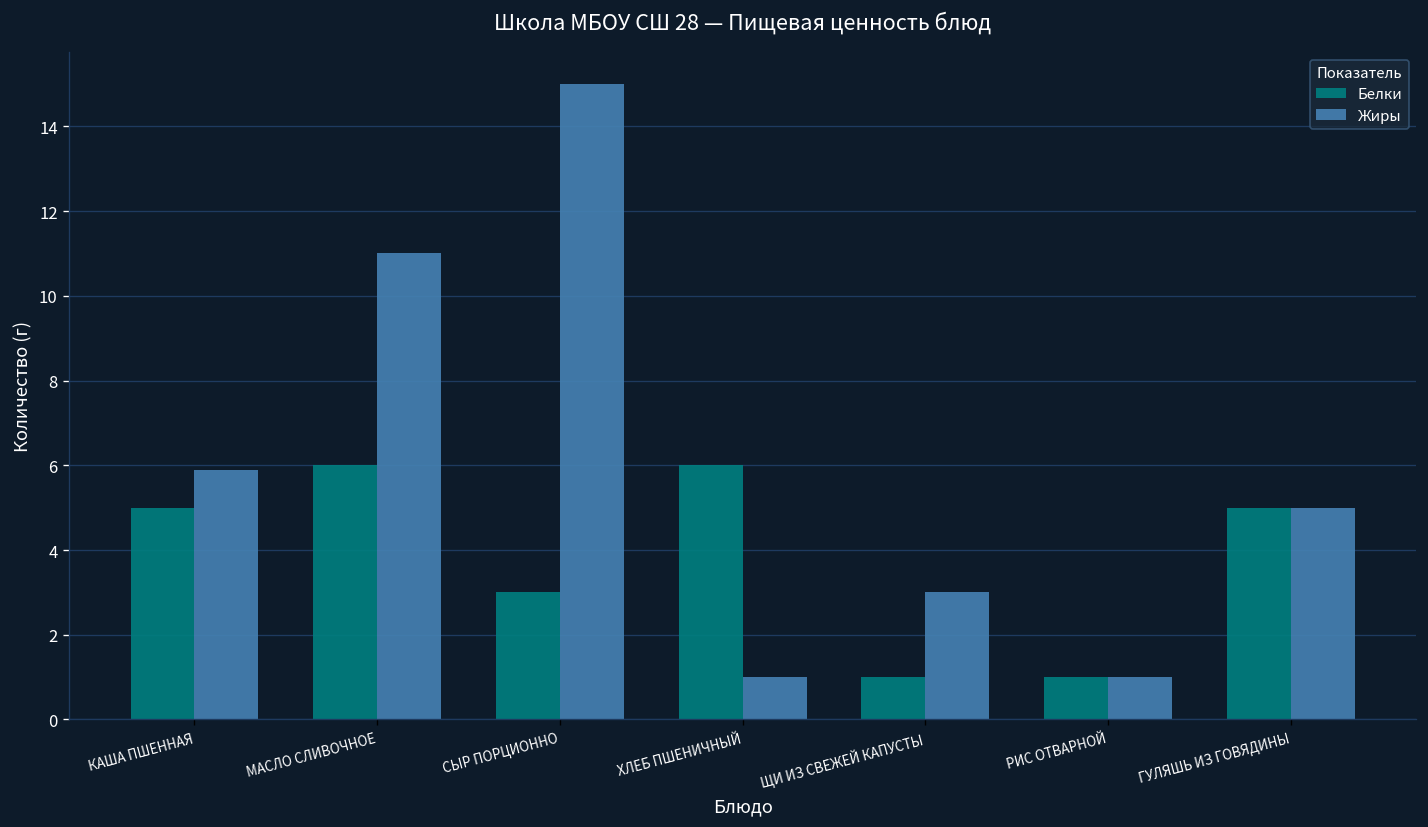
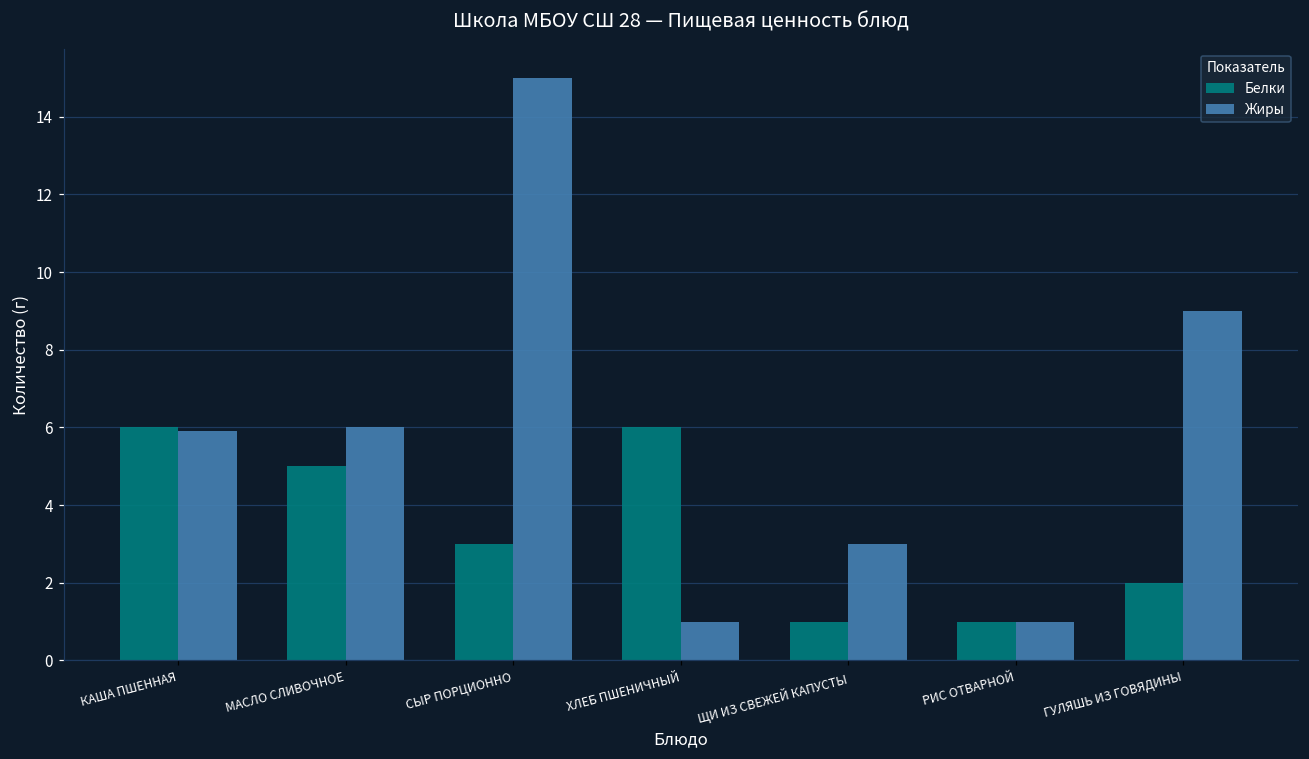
  {
    "Белки": {
-     "КАША ПШЕННАЯ": 5,
-     "МАСЛО СЛИВОЧНОЕ": 6,
+     "КАША ПШЕННАЯ": 6,
+     "МАСЛО СЛИВОЧНОЕ": 5,
      "СЫР ПОРЦИОННО": 3,
      "ХЛЕБ ПШЕНИЧНЫЙ": 6,
      "ЩИ ИЗ СВЕЖЕЙ КАПУСТЫ": 1,
      "РИС ОТВАРНОЙ": 1,
-     "ГУЛЯШЬ ИЗ ГОВЯДИНЫ": 5
+     "ГУЛЯШЬ ИЗ ГОВЯДИНЫ": 2
    },
    "Жиры": {
      "КАША ПШЕННАЯ": 5.9,
-     "МАСЛО СЛИВОЧНОЕ": 11,
+     "МАСЛО СЛИВОЧНОЕ": 6,
      "СЫР ПОРЦИОННО": 15,
      "ХЛЕБ ПШЕНИЧНЫЙ": 1,
      "ЩИ ИЗ СВЕЖЕЙ КАПУСТЫ": 3,
      "РИС ОТВАРНОЙ": 1,
-     "ГУЛЯШЬ ИЗ ГОВЯДИНЫ": 5
+     "ГУЛЯШЬ ИЗ ГОВЯДИНЫ": 9
    }
  }
